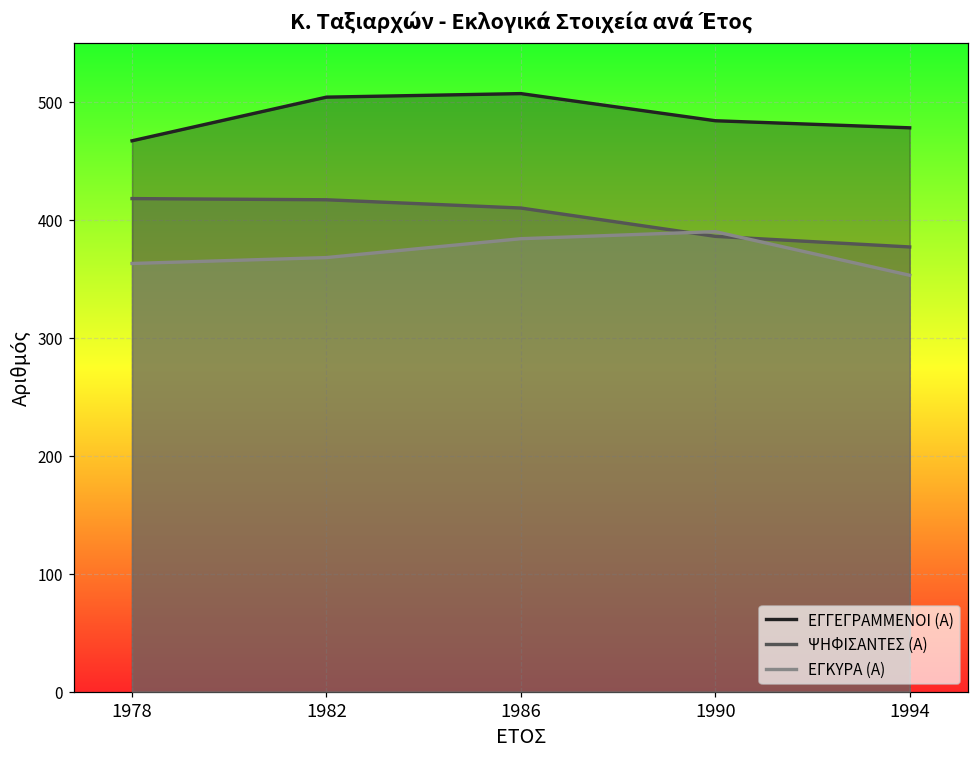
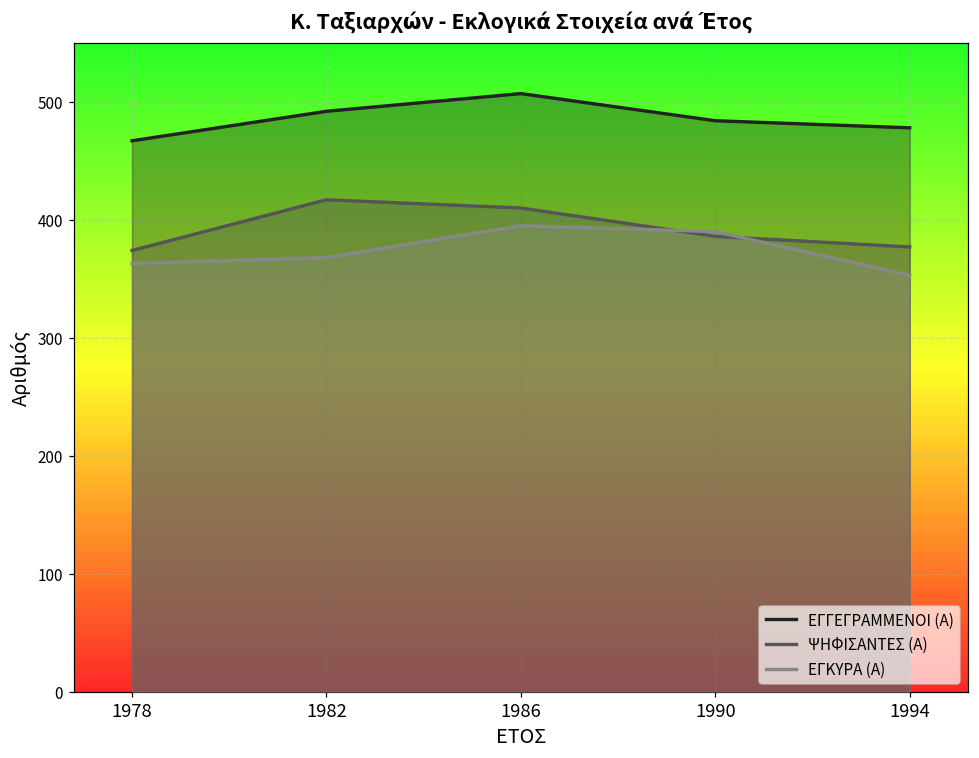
  {
    "ΕΓΓΕΓΡΑΜΜΕΝΟΙ (Α)": {
      "1978": 467,
-     "1982": 504,
+     "1982": 492,
      "1986": 507,
      "1990": 484,
      "1994": 478
    },
    "ΨΗΦΙΣΑΝΤΕΣ (Α)": {
-     "1978": 418,
+     "1978": 374,
      "1982": 417,
      "1986": 410,
      "1990": 386,
      "1994": 377
    },
    "ΕΓΚΥΡΑ (Α)": {
      "1978": 363,
      "1982": 368,
-     "1986": 384,
+     "1986": 395,
      "1990": 390,
      "1994": 353
    }
  }
